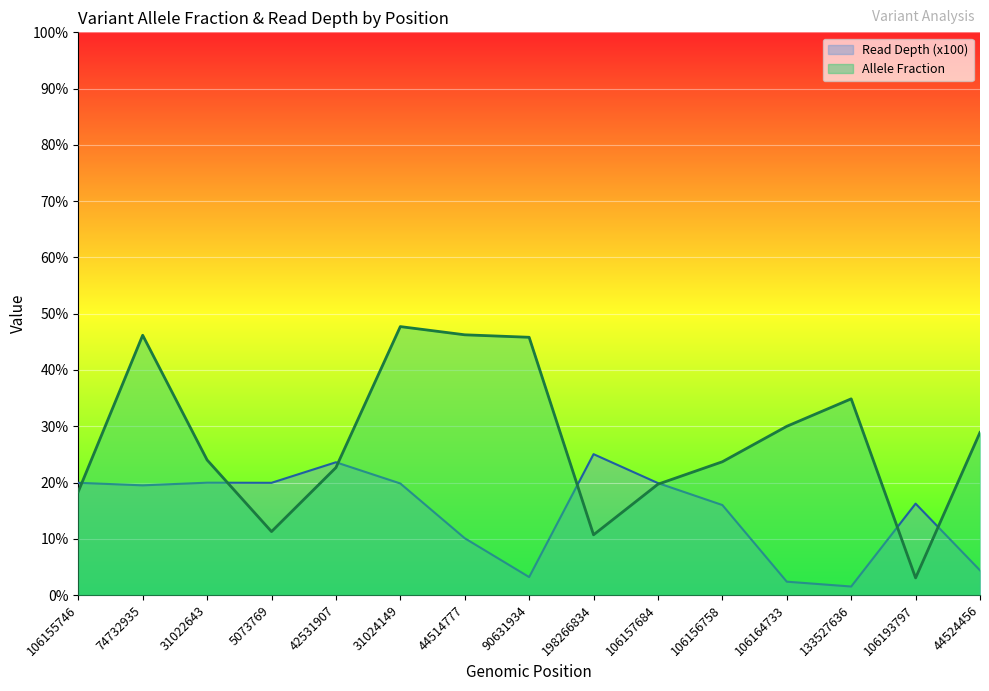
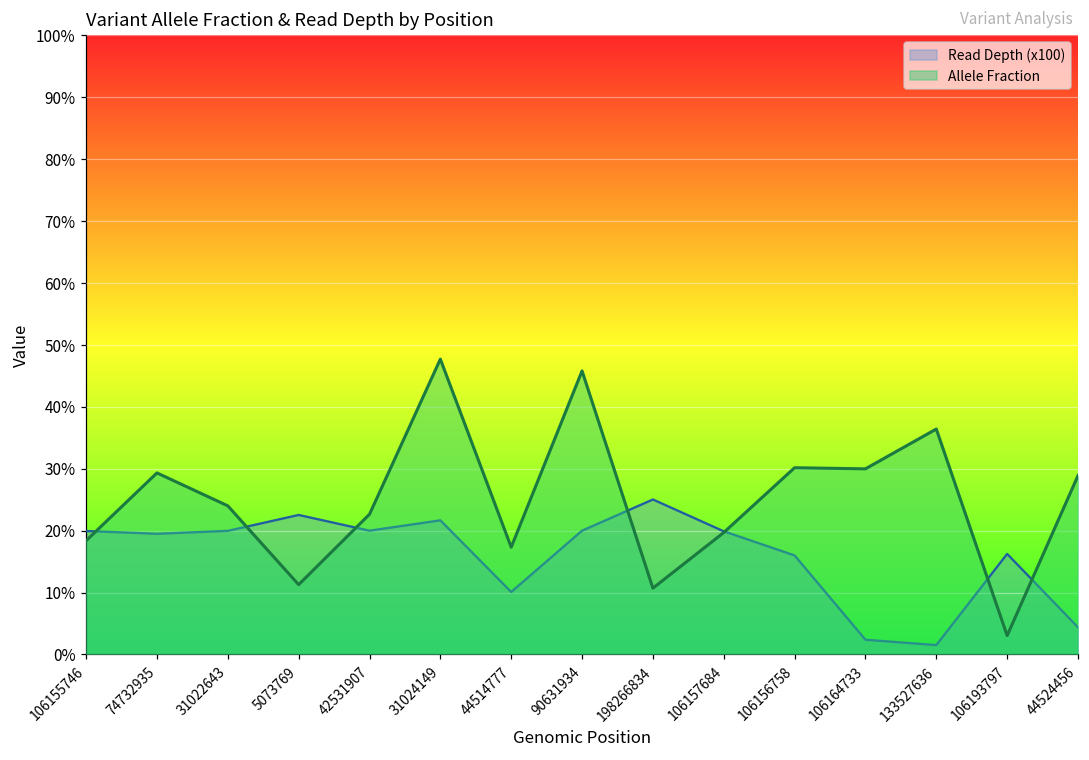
  {
    "Read Depth (x100)": {
      "106155746": "20%",
      "74732935": "20%",
      "31022643": "20%",
-     "5073769": "20%",
-     "42531907": "24%",
-     "31024149": "20%",
+     "5073769": "23%",
+     "42531907": "20%",
+     "31024149": "22%",
      "44514777": "10%",
-     "90631934": "3%",
+     "90631934": "20%",
      "198266834": "25%",
      "106156758": "16%",
      "106164733": "2%",
      "133527636": "2%",
      "106193797": "16%",
      "44524456": "4%"
    },
    "Allele Fraction": {
      "106155746": "18%",
-     "74732935": "46%",
+     "74732935": "29%",
      "31022643": "24%",
      "5073769": "11%",
      "42531907": "23%",
      "31024149": "48%",
-     "44514777": "46%",
+     "44514777": "17%",
      "90631934": "46%",
      "198266834": "11%",
-     "106156758": "24%",
+     "106156758": "30%",
      "106164733": "30%",
-     "133527636": "35%",
+     "133527636": "36%",
      "106193797": "3%",
      "44524456": "29%"
    }
  }
